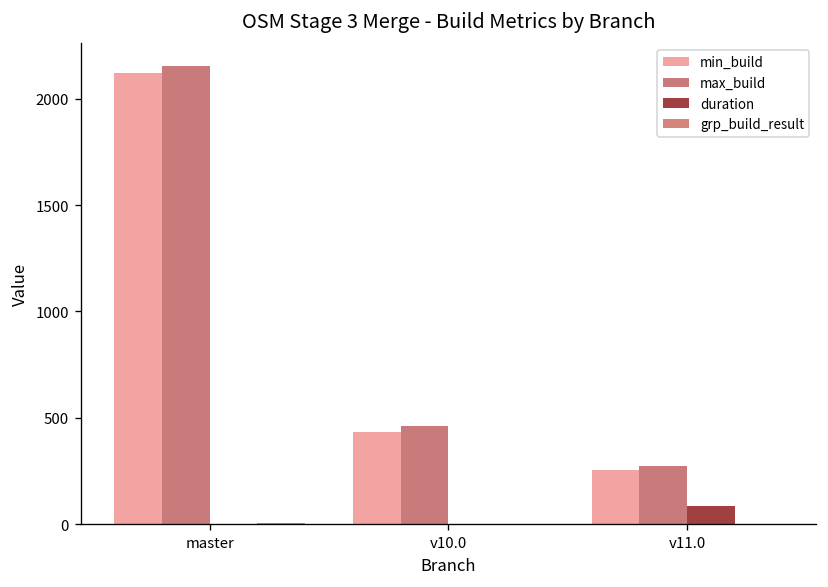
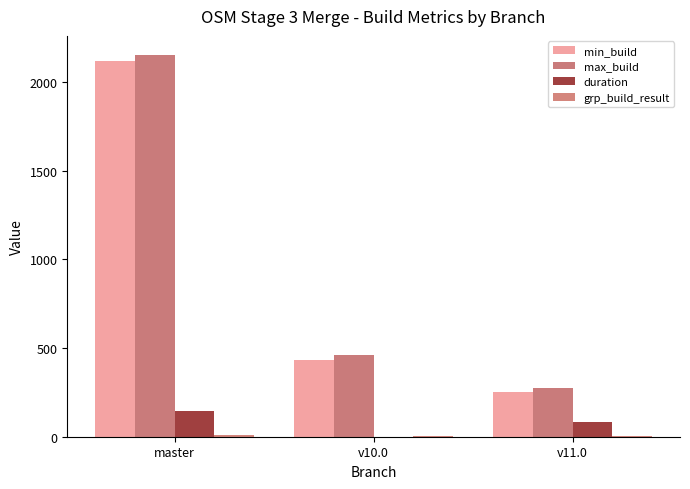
  {
    "duration": {
-     "master": 0,
+     "master": 140,
      "v11.0": 80
    }
  }
